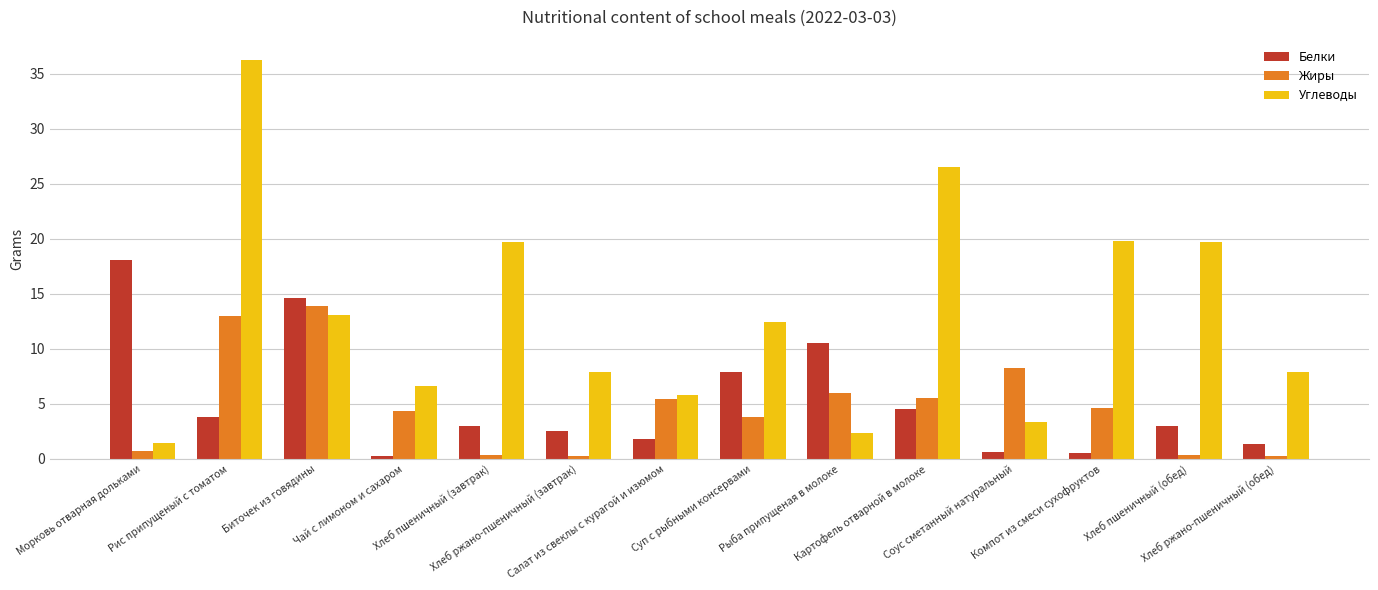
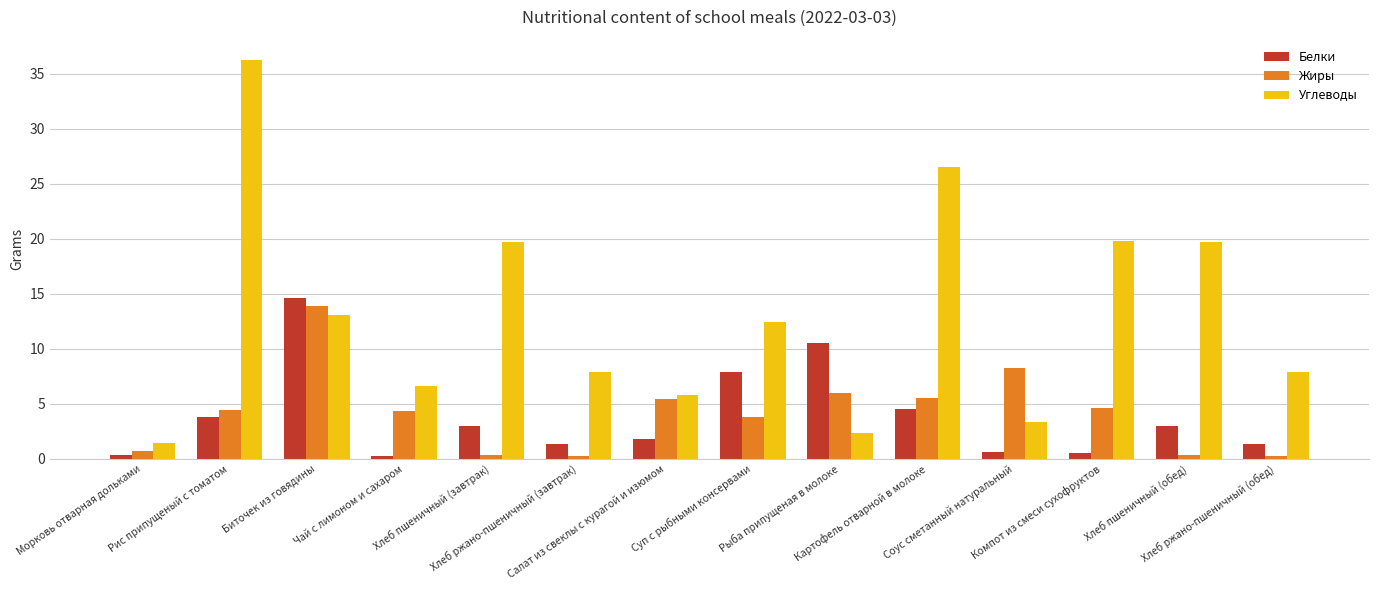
  {
    "Белки": {
-     "Морковь отварная дольками": 18.1,
+     "Морковь отварная дольками": 0.3,
      "Рис припущеный с томатом": 3.8,
      "Биточек из говядины": 14.6,
      "Хлеб пшеничный (завтрак)": 3.0,
-     "Хлеб ржано-пшеничный (завтрак)": 2.5,
+     "Хлеб ржано-пшеничный (завтрак)": 1.3,
      "Салат из свеклы с курагой и изюмом": 1.8,
      "Суп с рыбными консервами": 7.9,
      "Рыба припущеная в молоке": 10.5,
      "Картофель отварной в молоке": 4.5,
      "Соус сметанный натуральный": 0.6,
      "Компот из смеси сухофруктов": 0.5,
      "Хлеб пшеничный (обед)": 3.0,
      "Хлеб ржано-пшеничный (обед)": 1.3
    },
    "Жиры": {
      "Морковь отварная дольками": 0.7,
-     "Рис припущеный с томатом": 13.0,
+     "Рис припущеный с томатом": 4.4,
      "Биточек из говядины": 13.9,
      "Чай с лимоном и сахаром": 4.3,
      "Хлеб пшеничный (завтрак)": 0.3,
      "Салат из свеклы с курагой и изюмом": 5.4,
      "Суп с рыбными консервами": 3.8,
      "Рыба припущеная в молоке": 6.0,
      "Картофель отварной в молоке": 5.5,
      "Соус сметанный натуральный": 8.2,
      "Компот из смеси сухофруктов": 4.6,
      "Хлеб пшеничный (обед)": 0.3
    },
    "Углеводы": {
      "Морковь отварная дольками": 1.4,
      "Рис припущеный с томатом": 36.3,
      "Биточек из говядины": 13.1,
      "Чай с лимоном и сахаром": 6.6,
      "Хлеб пшеничный (завтрак)": 19.7,
      "Хлеб ржано-пшеничный (завтрак)": 7.9,
      "Салат из свеклы с курагой и изюмом": 5.8,
      "Суп с рыбными консервами": 12.4,
      "Рыба припущеная в молоке": 2.3,
      "Картофель отварной в молоке": 26.5,
      "Соус сметанный натуральный": 3.3,
      "Компот из смеси сухофруктов": 19.8,
      "Хлеб пшеничный (обед)": 19.7,
      "Хлеб ржано-пшеничный (обед)": 7.9
    }
  }
